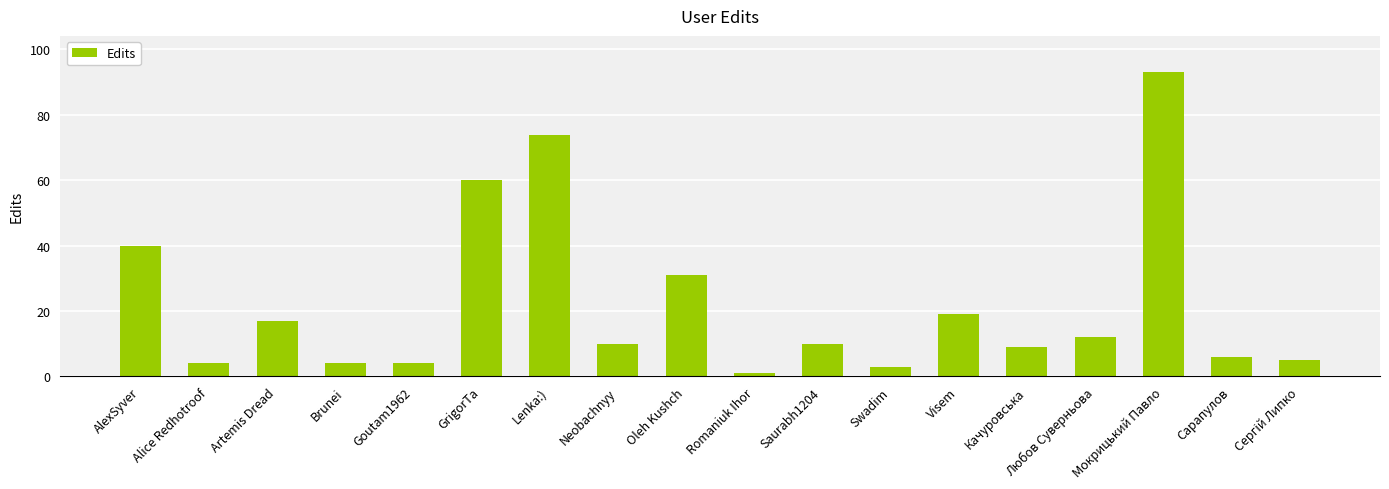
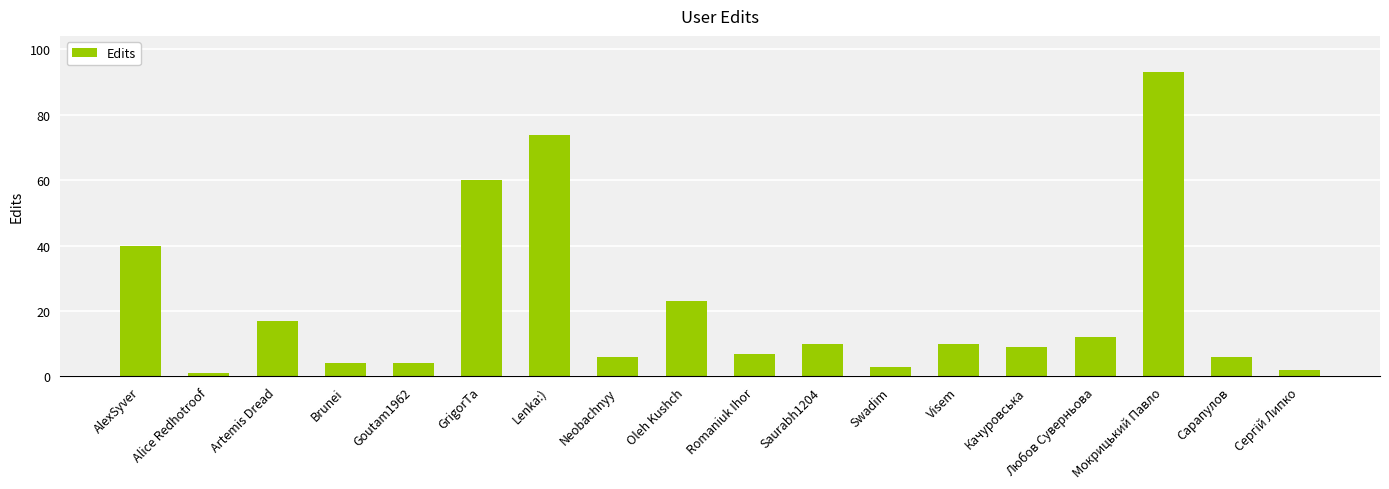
  {
    "AlexSyver": 40,
-   "Alice Redhotroof": 4,
+   "Alice Redhotroof": 1,
    "Artemis Dread": 17,
    "Brunei": 4,
    "Goutam1962": 4,
    "GrigorTa": 60,
    "Lenka:)": 74,
-   "Neobachnyy": 10,
-   "Oleh Kushch": 31,
-   "Romaniuk Ihor": 1,
+   "Neobachnyy": 6,
+   "Oleh Kushch": 23,
+   "Romaniuk Ihor": 7,
    "Saurabh1204": 10,
    "Swadim": 3,
-   "Visem": 19,
+   "Visem": 10,
    "Качуровська": 9,
    "Любов Суверньова": 12,
    "Мокрицький Павло": 93,
    "Сарапулов": 6,
-   "Сергій Липко": 5
+   "Сергій Липко": 2
  }
